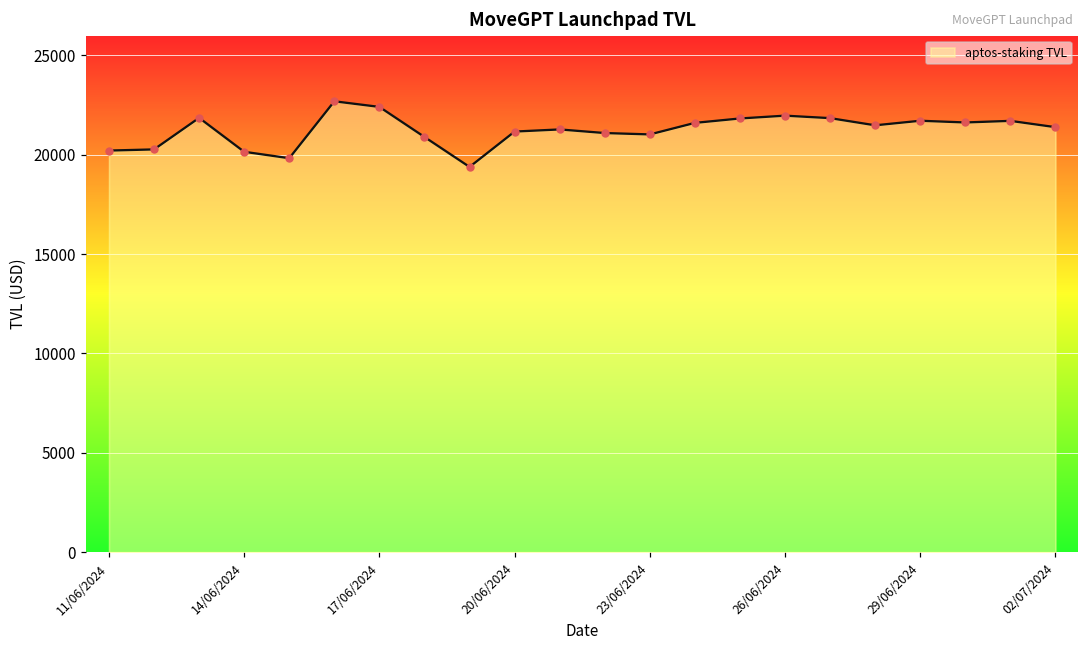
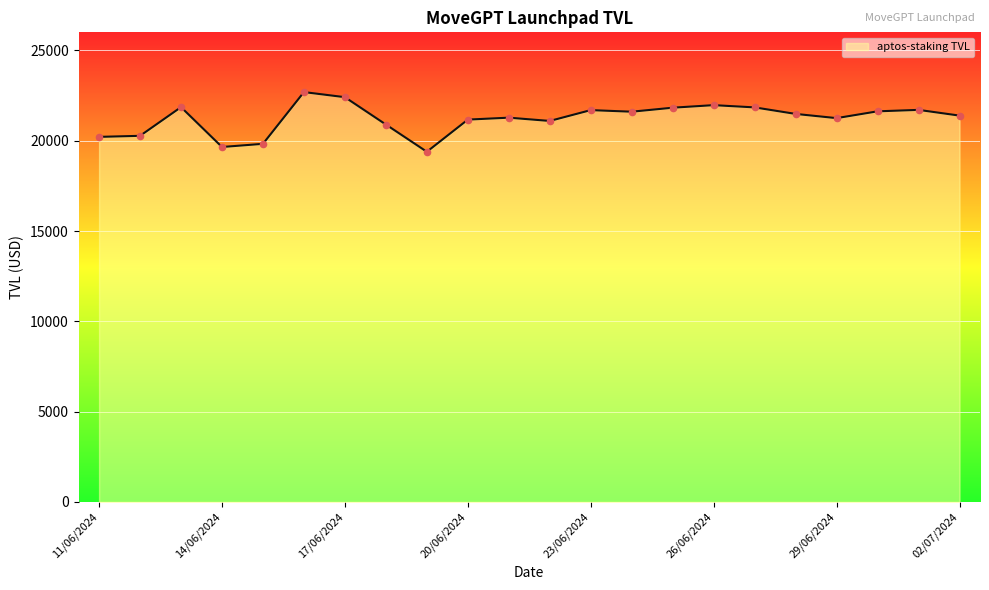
  {
    "11/06/2024": 20200,
-   "14/06/2024": 20200,
+   "14/06/2024": 19700,
    "17/06/2024": 22400,
    "20/06/2024": 21200,
-   "23/06/2024": 21000,
+   "23/06/2024": 21700,
    "26/06/2024": 22000,
-   "29/06/2024": 21700,
+   "29/06/2024": 21200,
    "02/07/2024": 21400
  }
